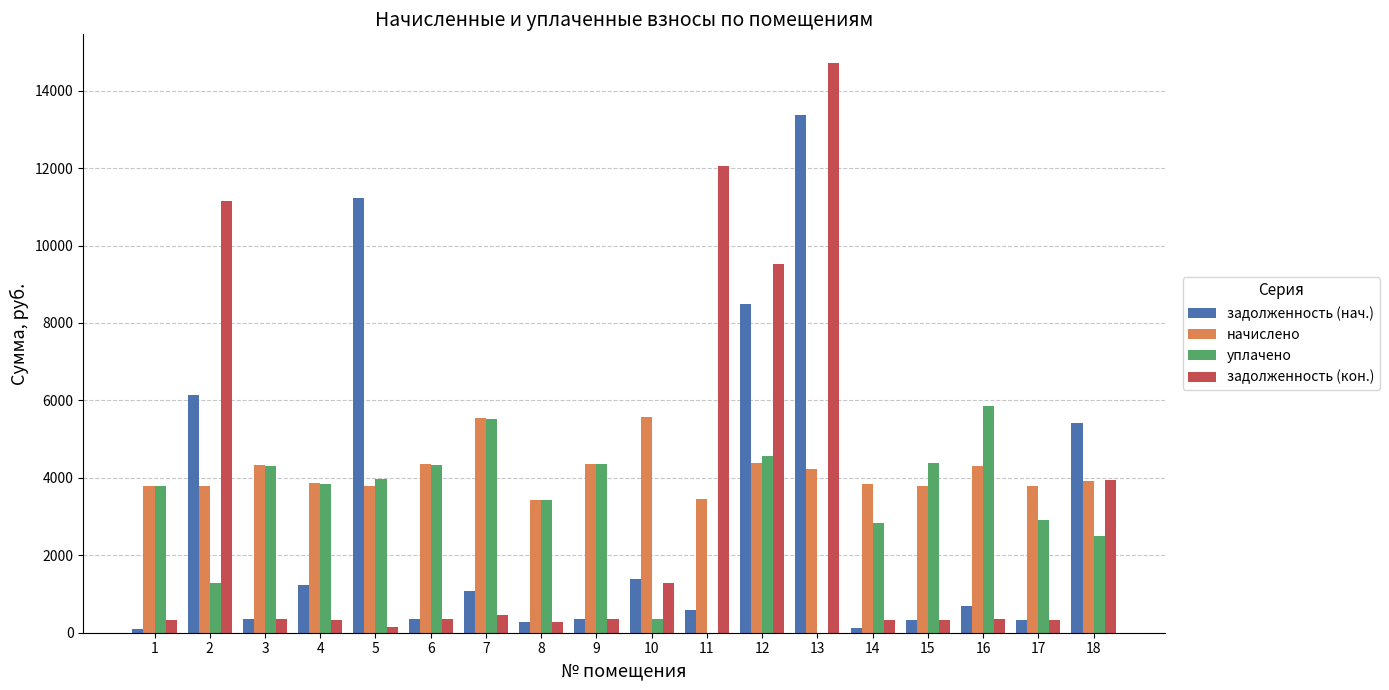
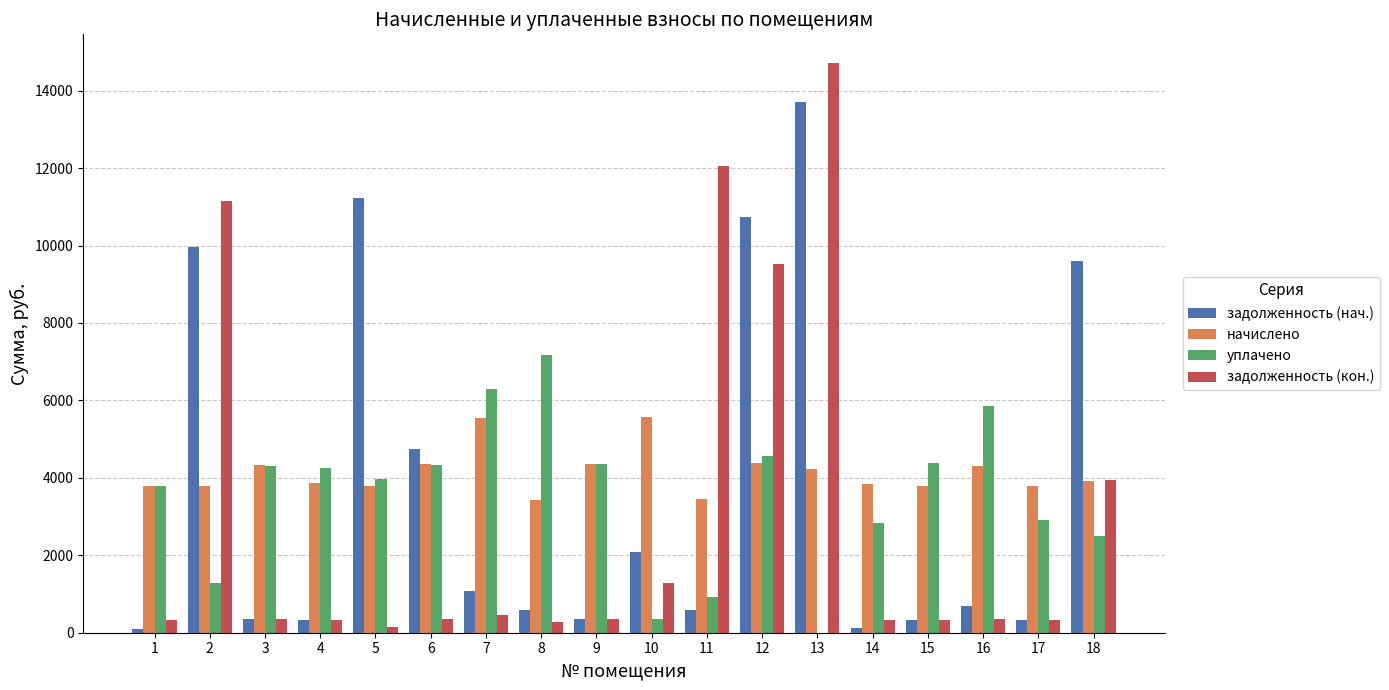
  {
    "задолженность (нач.)": {
      "1": 100,
-     "2": 6100,
+     "2": 10000,
      "3": 400,
-     "4": 1200,
+     "4": 300,
      "5": 11200,
-     "6": 400,
+     "6": 4800,
      "7": 1100,
-     "8": 300,
+     "8": 600,
      "9": 400,
-     "10": 1400,
+     "10": 2100,
      "11": 600,
-     "12": 8500,
-     "13": 13400,
+     "12": 10700,
+     "13": 13700,
      "14": 100,
      "15": 300,
      "16": 700,
      "17": 300,
-     "18": 5400
+     "18": 9600
    },
    "уплачено": {
      "1": 3800,
      "2": 1300,
      "3": 4300,
-     "4": 3800,
+     "4": 4300,
      "5": 4000,
      "6": 4300,
-     "7": 5500,
-     "8": 3400,
+     "7": 6300,
+     "8": 7200,
      "9": 4300,
      "10": 400,
-     "11": 0,
+     "11": 900,
      "12": 4600,
      "13": 0,
      "14": 2800,
      "15": 4400,
      "16": 5900,
      "17": 2900,
      "18": 2500
    }
  }
